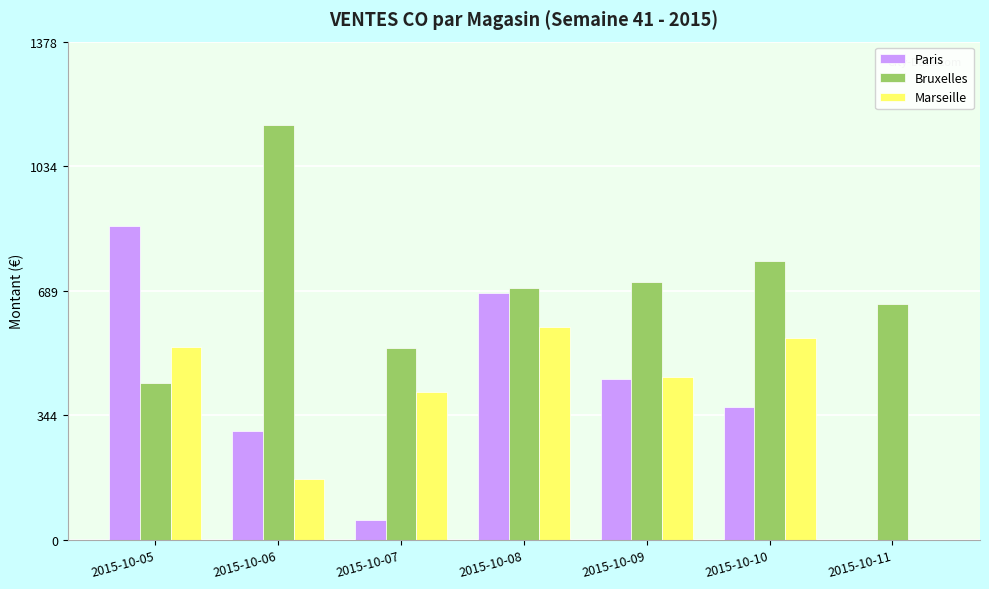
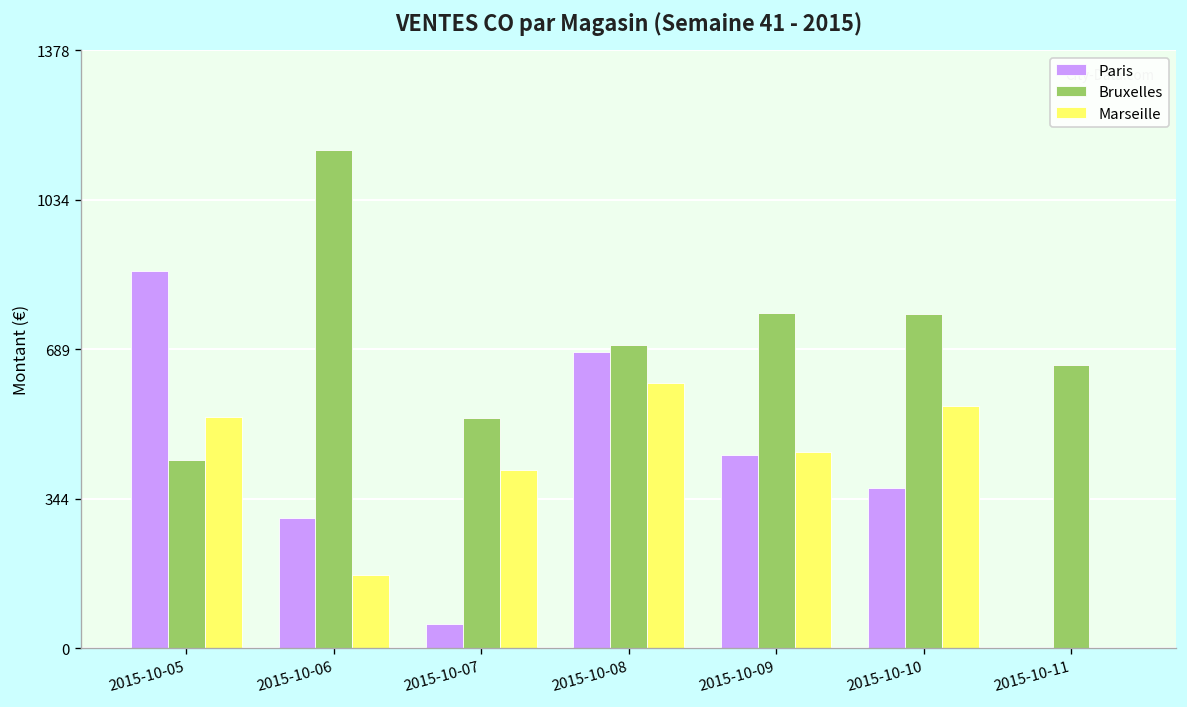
  {
    "Paris": {
      "2015-10-05": 870,
      "2015-10-06": 300,
      "2015-10-07": 60,
      "2015-10-08": 680,
      "2015-10-09": 450,
      "2015-10-10": 370,
      "2015-10-11": 0
    },
    "Bruxelles": {
      "2015-10-05": 430,
      "2015-10-06": 1150,
      "2015-10-07": 530,
      "2015-10-08": 700,
-     "2015-10-09": 710,
+     "2015-10-09": 770,
      "2015-10-10": 770,
      "2015-10-11": 650
    },
    "Marseille": {
      "2015-10-05": 530,
      "2015-10-06": 170,
      "2015-10-07": 410,
-     "2015-10-08": 590,
+     "2015-10-08": 610,
      "2015-10-09": 450,
      "2015-10-10": 560,
      "2015-10-11": 0
    }
  }
